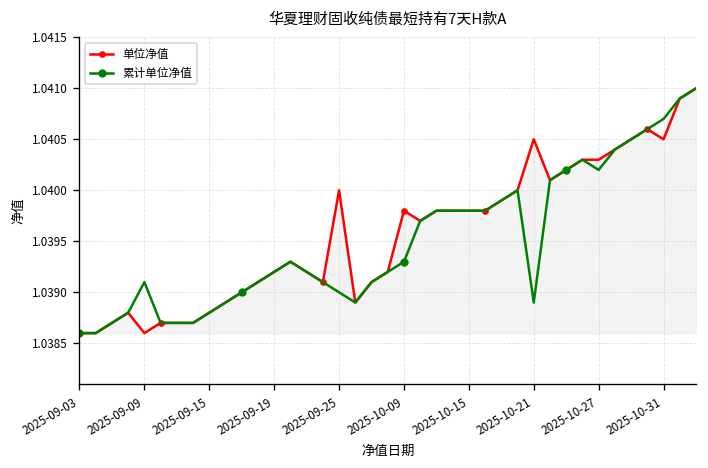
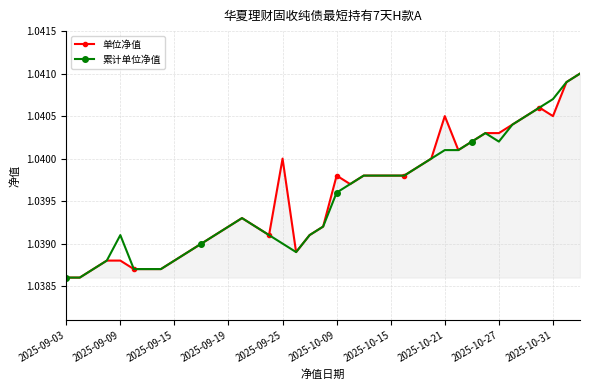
  {
    "单位净值": {
-     "2025-09-09": 1.0386,
+     "2025-09-09": 1.0388,
      "2025-09-25": 1.0400,
      "2025-10-09": 1.0398,
      "2025-10-21": 1.0405,
      "2025-10-27": 1.0403,
      "2025-10-31": 1.0405
    },
    "累计单位净值": {
      "2025-09-09": 1.0391,
      "2025-09-25": 1.0390,
-     "2025-10-09": 1.0393,
-     "2025-10-21": 1.0389,
+     "2025-10-09": 1.0396,
+     "2025-10-21": 1.0401,
      "2025-10-27": 1.0402,
      "2025-10-31": 1.0407
    }
  }
